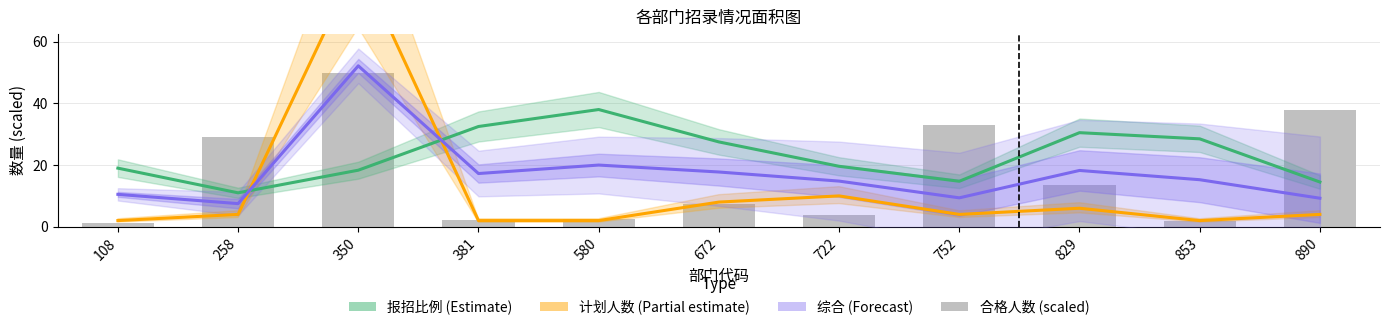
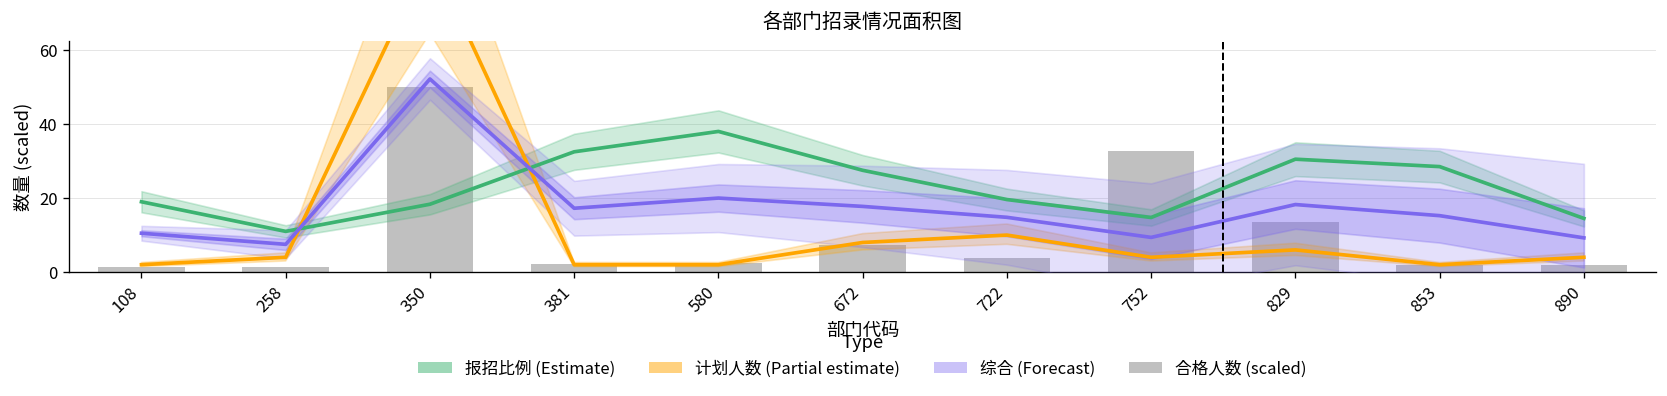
  {
    "合格人数 (scaled)": {
      "108": 1,
-     "258": 29,
+     "258": 1,
      "350": 50,
      "381": 2,
      "580": 3,
      "672": 7,
      "722": 4,
      "752": 33,
      "829": 14,
      "853": 2,
-     "890": 38
+     "890": 2
    }
  }
